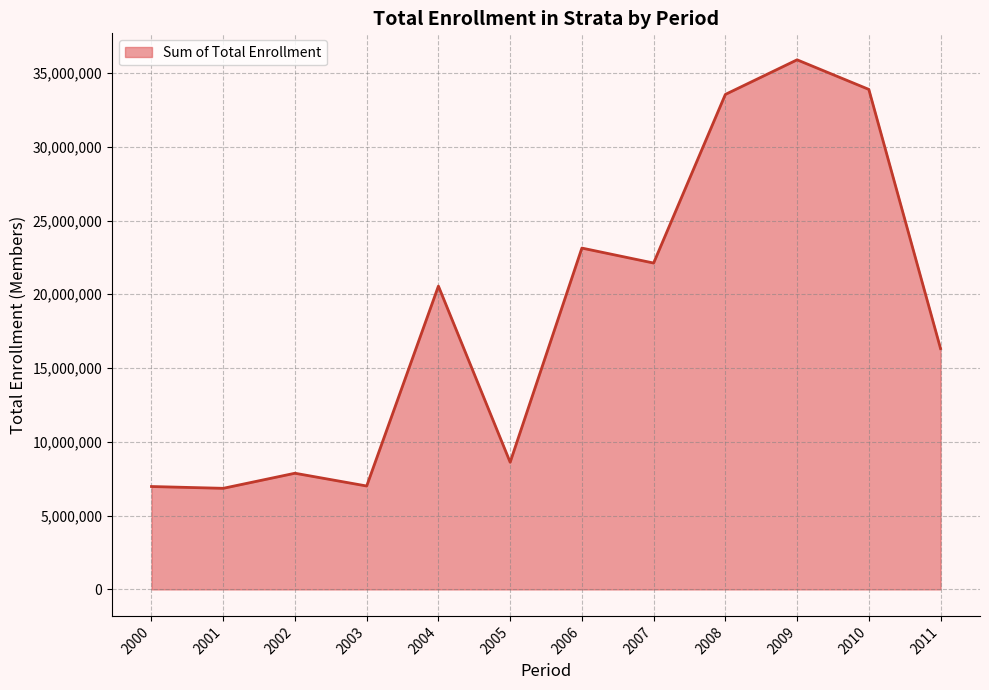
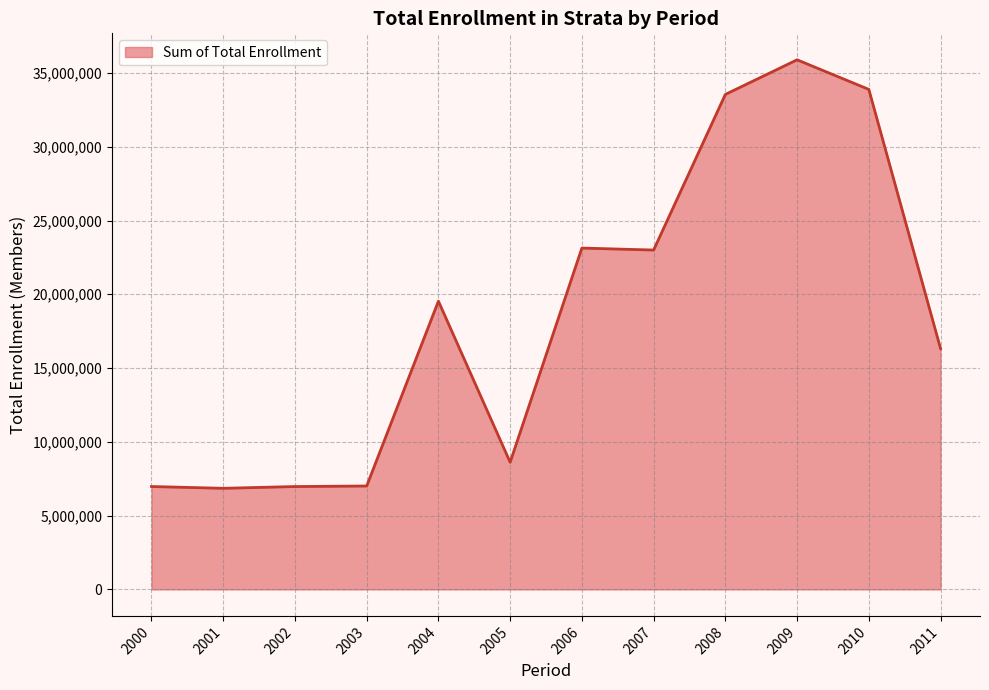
  {
    "2000": "7,000,000",
    "2001": "6,900,000",
-   "2002": "7,900,000",
+   "2002": "7,000,000",
    "2003": "7,000,000",
-   "2004": "20,600,000",
+   "2004": "19,500,000",
    "2005": "8,600,000",
    "2006": "23,100,000",
-   "2007": "22,100,000",
+   "2007": "23,000,000",
    "2008": "33,500,000",
    "2009": "35,900,000",
    "2010": "33,900,000",
    "2011": "16,300,000"
  }
